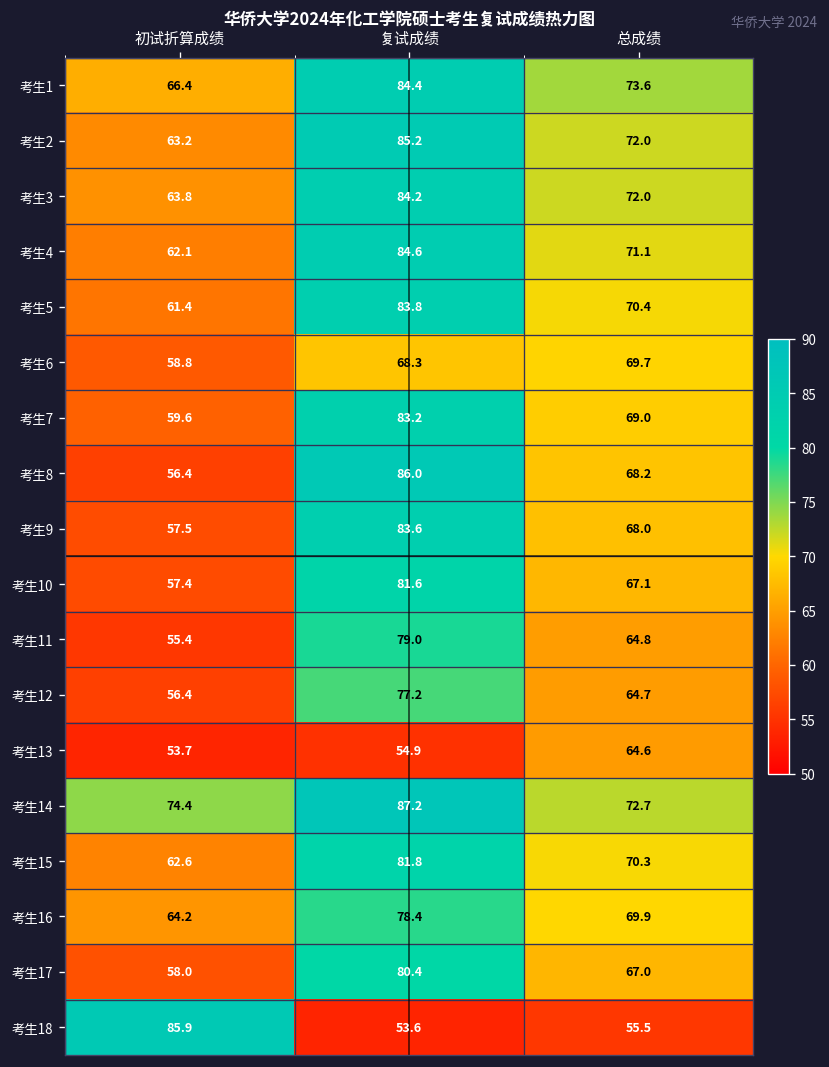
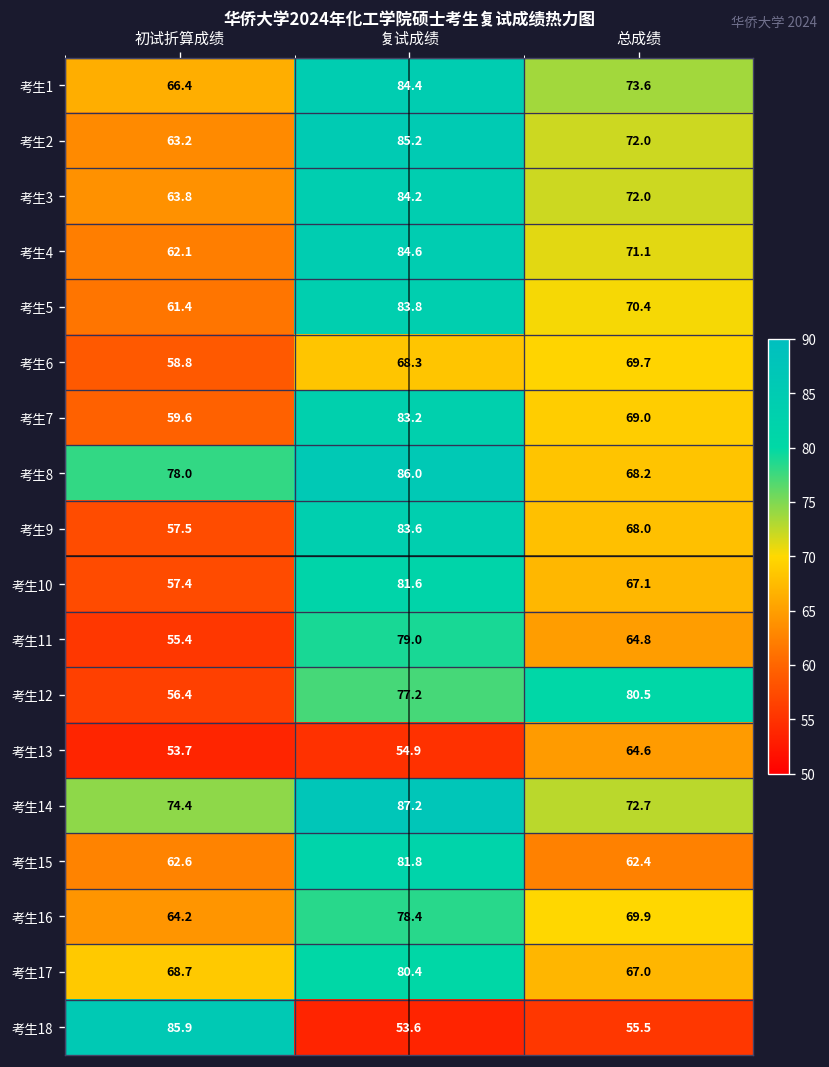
  {
    "考生1": {
      "初试折算成绩": 66.4,
      "复试成绩": 84.4,
      "总成绩": 73.6
    },
    "考生2": {
      "初试折算成绩": 63.2,
      "复试成绩": 85.2,
      "总成绩": 72.0
    },
    "考生3": {
      "初试折算成绩": 63.8,
      "复试成绩": 84.2,
      "总成绩": 72.0
    },
    "考生4": {
      "初试折算成绩": 62.1,
      "复试成绩": 84.6,
      "总成绩": 71.1
    },
    "考生5": {
      "初试折算成绩": 61.4,
      "复试成绩": 83.8,
      "总成绩": 70.4
    },
    "考生6": {
      "初试折算成绩": 58.8,
      "复试成绩": 68.3,
      "总成绩": 69.7
    },
    "考生7": {
      "初试折算成绩": 59.6,
      "复试成绩": 83.2,
      "总成绩": 69.0
    },
    "考生8": {
-     "初试折算成绩": 56.4,
+     "初试折算成绩": 78.0,
      "复试成绩": 86.0,
      "总成绩": 68.2
    },
    "考生9": {
      "初试折算成绩": 57.5,
      "复试成绩": 83.6,
      "总成绩": 68.0
    },
    "考生10": {
      "初试折算成绩": 57.4,
      "复试成绩": 81.6,
      "总成绩": 67.1
    },
    "考生11": {
      "初试折算成绩": 55.4,
      "复试成绩": 79.0,
      "总成绩": 64.8
    },
    "考生12": {
      "初试折算成绩": 56.4,
      "复试成绩": 77.2,
-     "总成绩": 64.7
+     "总成绩": 80.5
    },
    "考生13": {
      "初试折算成绩": 53.7,
      "复试成绩": 54.9,
      "总成绩": 64.6
    },
    "考生14": {
      "初试折算成绩": 74.4,
      "复试成绩": 87.2,
      "总成绩": 72.7
    },
    "考生15": {
      "初试折算成绩": 62.6,
      "复试成绩": 81.8,
-     "总成绩": 70.3
+     "总成绩": 62.4
    },
    "考生16": {
      "初试折算成绩": 64.2,
      "复试成绩": 78.4,
      "总成绩": 69.9
    },
    "考生17": {
-     "初试折算成绩": 58.0,
+     "初试折算成绩": 68.7,
      "复试成绩": 80.4,
      "总成绩": 67.0
    },
    "考生18": {
      "初试折算成绩": 85.9,
      "复试成绩": 53.6,
      "总成绩": 55.5
    }
  }
